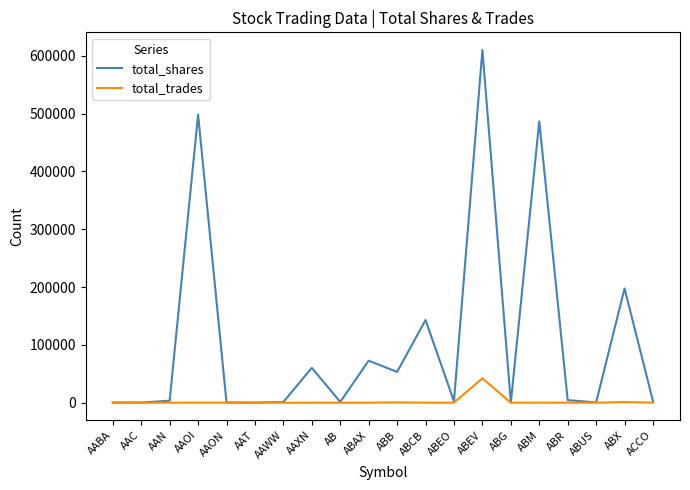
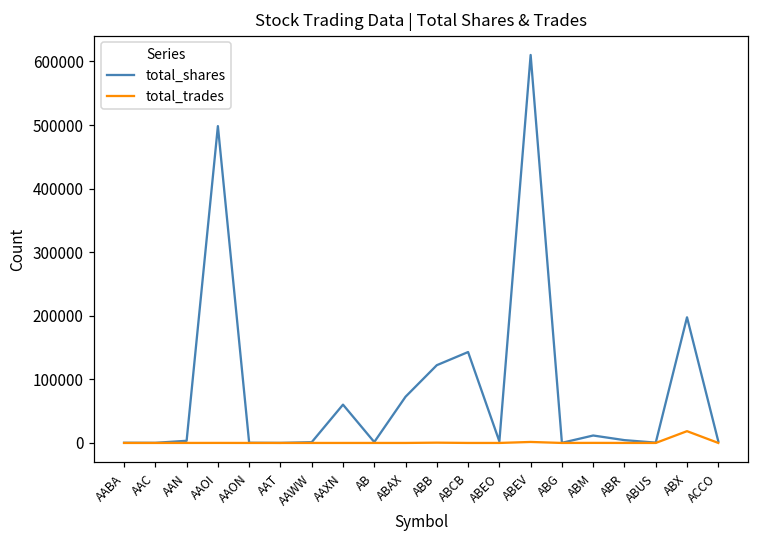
  {
    "total_shares": {
      "AAOI": 500000,
      "AAXN": 60000,
      "ABAX": 70000,
-     "ABB": 50000,
+     "ABB": 120000,
      "ABCB": 140000,
      "ABEV": 610000,
-     "ABM": 490000,
+     "ABM": 10000,
      "ABR": 0,
      "ABX": 200000
    },
    "total_trades": {
      "AAOI": 0,
      "AAXN": 0,
      "ABAX": 0,
      "ABB": 0,
      "ABCB": 0,
-     "ABEV": 40000,
+     "ABEV": 0,
      "ABM": 0,
      "ABR": 0,
-     "ABX": 0
+     "ABX": 20000
    }
  }
